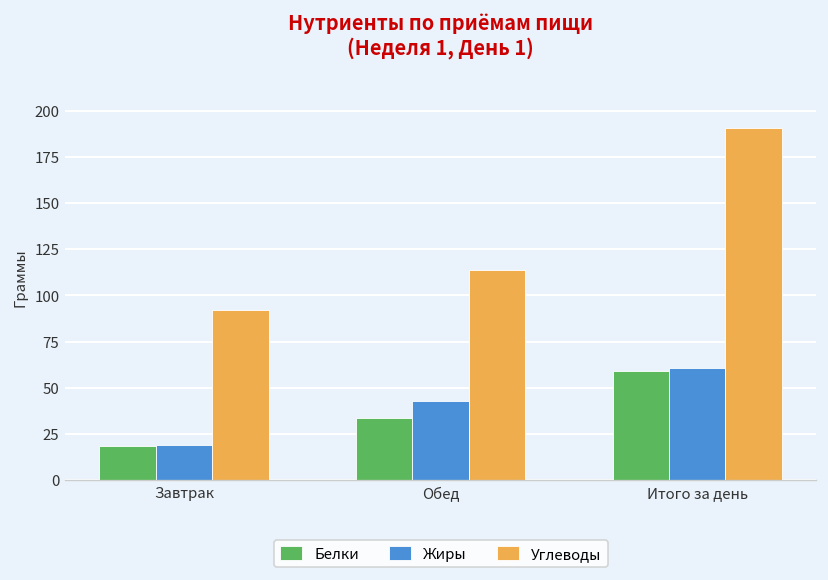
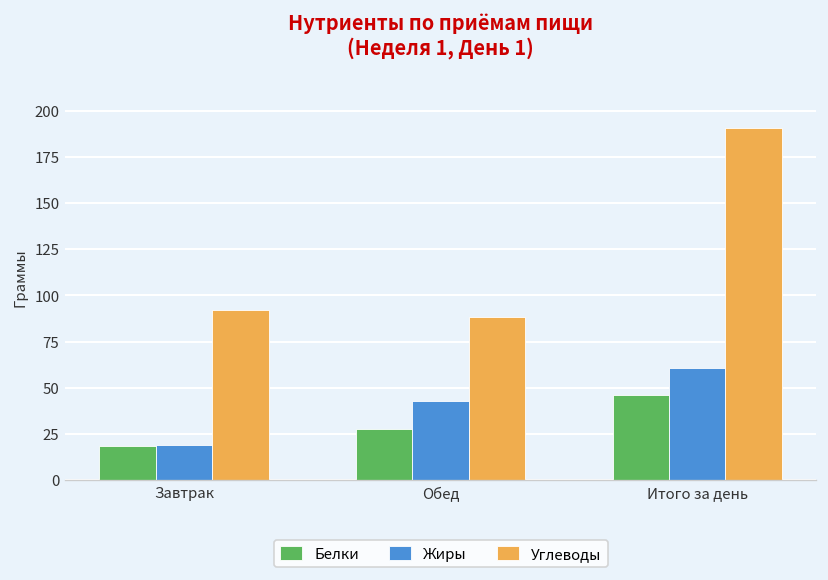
  {
    "Белки": {
      "Завтрак": 18,
-     "Обед": 34,
-     "Итого за день": 59
+     "Обед": 28,
+     "Итого за день": 46
    },
    "Жиры": {
      "Завтрак": 19,
      "Обед": 43,
      "Итого за день": 60
    },
    "Углеводы": {
      "Завтрак": 92,
-     "Обед": 114,
+     "Обед": 88,
      "Итого за день": 191
    }
  }
